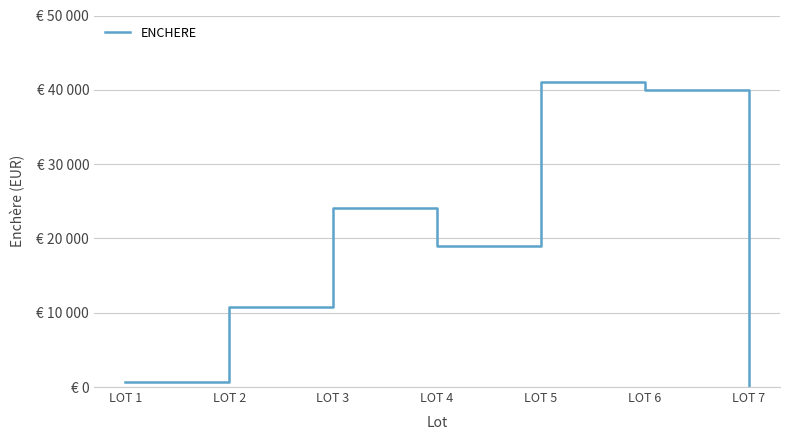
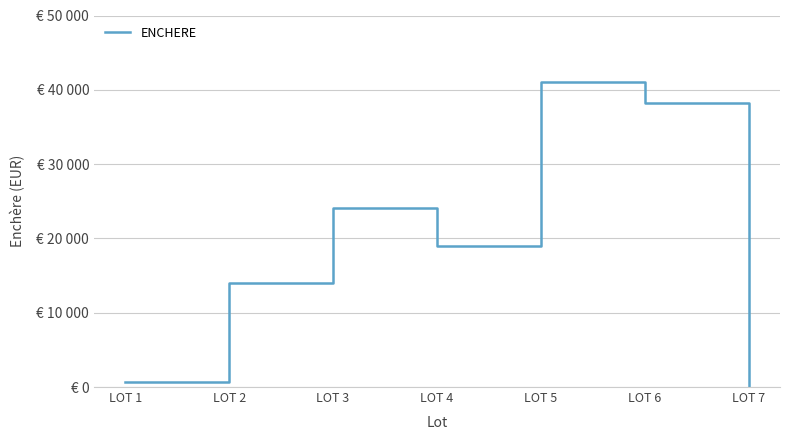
  {
    "LOT 1": "€ 1000",
-   "LOT 2": "€ 11000",
+   "LOT 2": "€ 14000",
    "LOT 3": "€ 24000",
    "LOT 4": "€ 19000",
    "LOT 5": "€ 41000",
-   "LOT 6": "€ 40000",
+   "LOT 6": "€ 38000",
    "LOT 7": "€ 0"
  }
